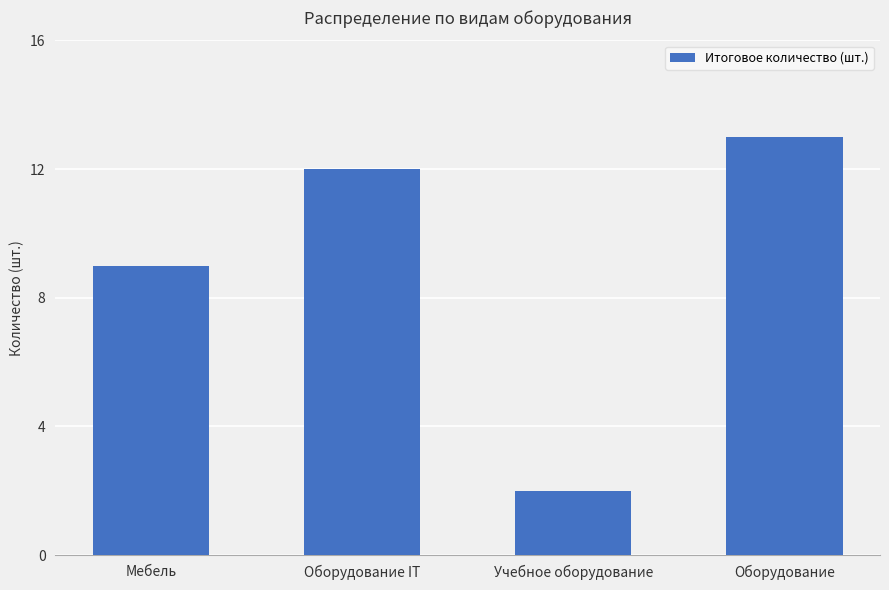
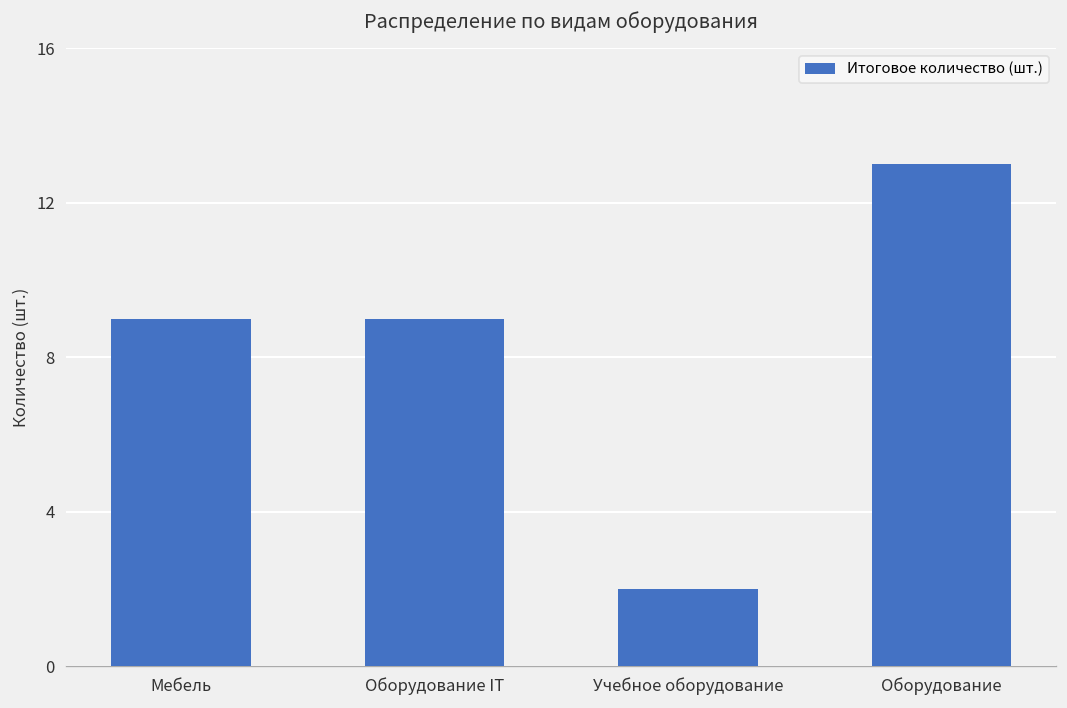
  {
    "Мебель": 9,
-   "Оборудование IT": 12,
+   "Оборудование IT": 9,
    "Учебное оборудование": 2,
    "Оборудование": 13
  }
